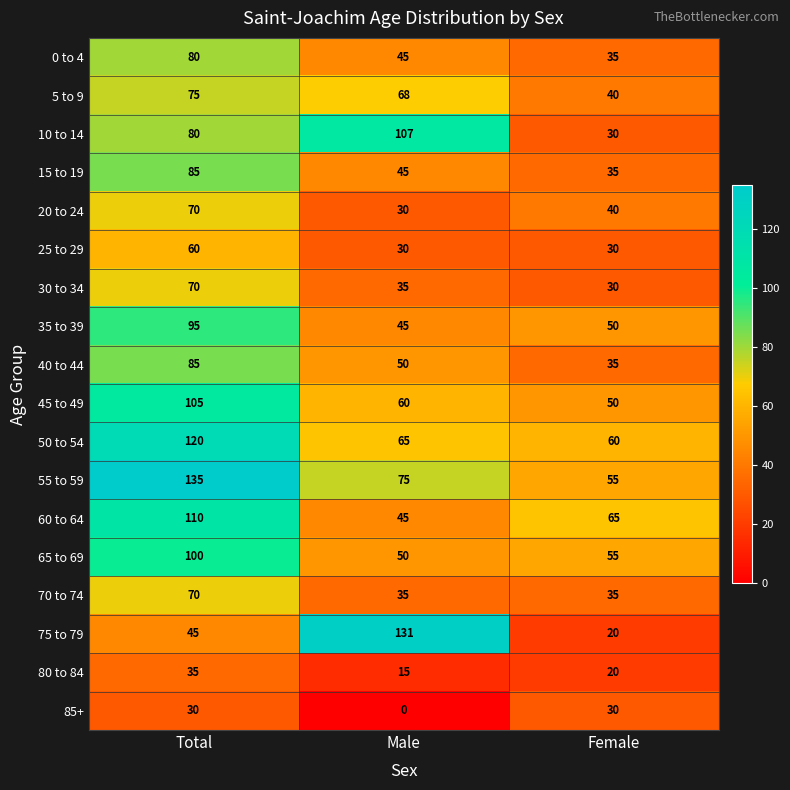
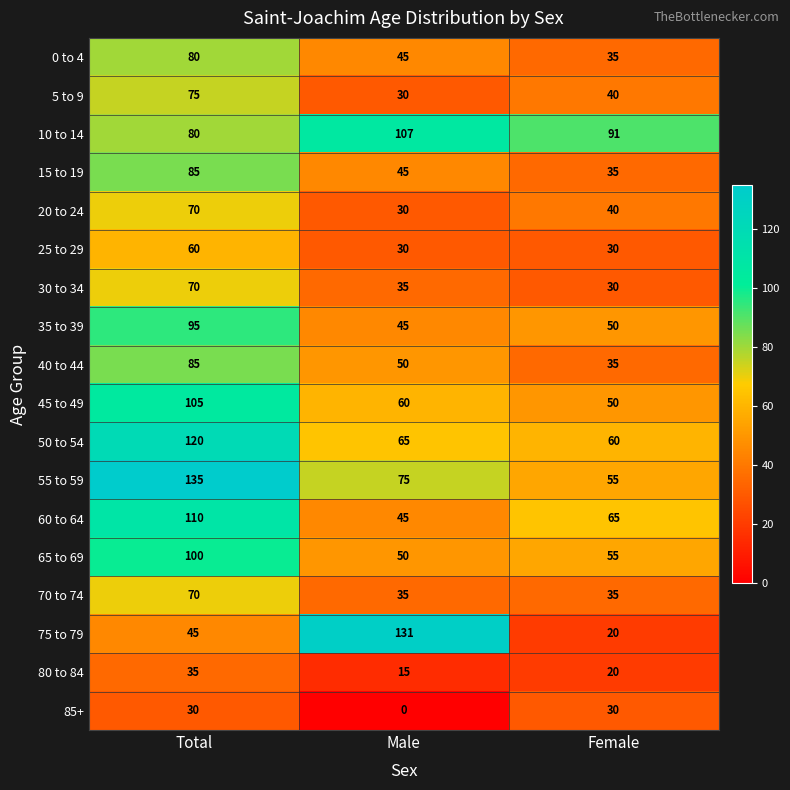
  {
    "0 to 4": {
      "Total": 80,
      "Male": 45,
      "Female": 35
    },
    "5 to 9": {
      "Total": 75,
-     "Male": 68,
+     "Male": 30,
      "Female": 40
    },
    "10 to 14": {
      "Total": 80,
      "Male": 107,
-     "Female": 30
+     "Female": 91
    },
    "15 to 19": {
      "Total": 85,
      "Male": 45,
      "Female": 35
    },
    "20 to 24": {
      "Total": 70,
      "Male": 30,
      "Female": 40
    },
    "25 to 29": {
      "Total": 60,
      "Male": 30,
      "Female": 30
    },
    "30 to 34": {
      "Total": 70,
      "Male": 35,
      "Female": 30
    },
    "35 to 39": {
      "Total": 95,
      "Male": 45,
      "Female": 50
    },
    "40 to 44": {
      "Total": 85,
      "Male": 50,
      "Female": 35
    },
    "45 to 49": {
      "Total": 105,
      "Male": 60,
      "Female": 50
    },
    "50 to 54": {
      "Total": 120,
      "Male": 65,
      "Female": 60
    },
    "55 to 59": {
      "Total": 135,
      "Male": 75,
      "Female": 55
    },
    "60 to 64": {
      "Total": 110,
      "Male": 45,
      "Female": 65
    },
    "65 to 69": {
      "Total": 100,
      "Male": 50,
      "Female": 55
    },
    "70 to 74": {
      "Total": 70,
      "Male": 35,
      "Female": 35
    },
    "75 to 79": {
      "Total": 45,
      "Male": 131,
      "Female": 20
    },
    "80 to 84": {
      "Total": 35,
      "Male": 15,
      "Female": 20
    },
    "85+": {
      "Total": 30,
      "Male": 0,
      "Female": 30
    }
  }
